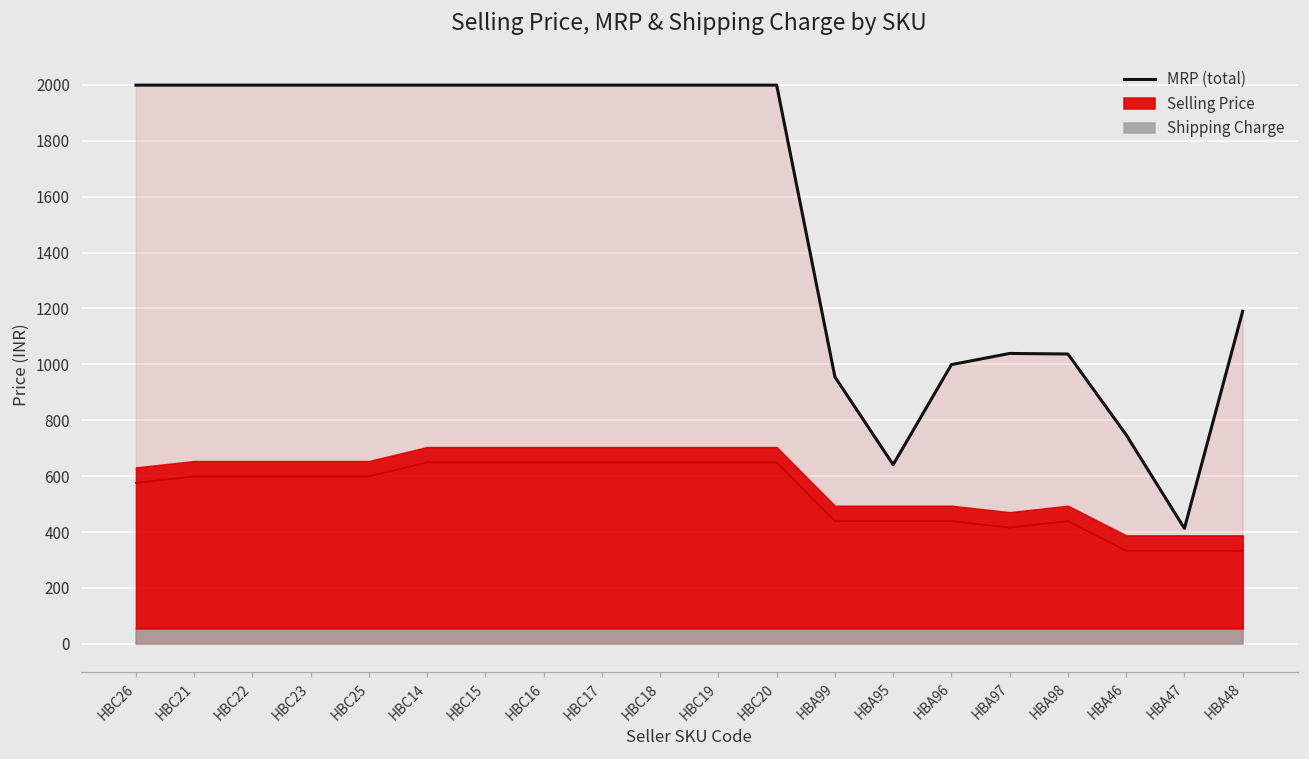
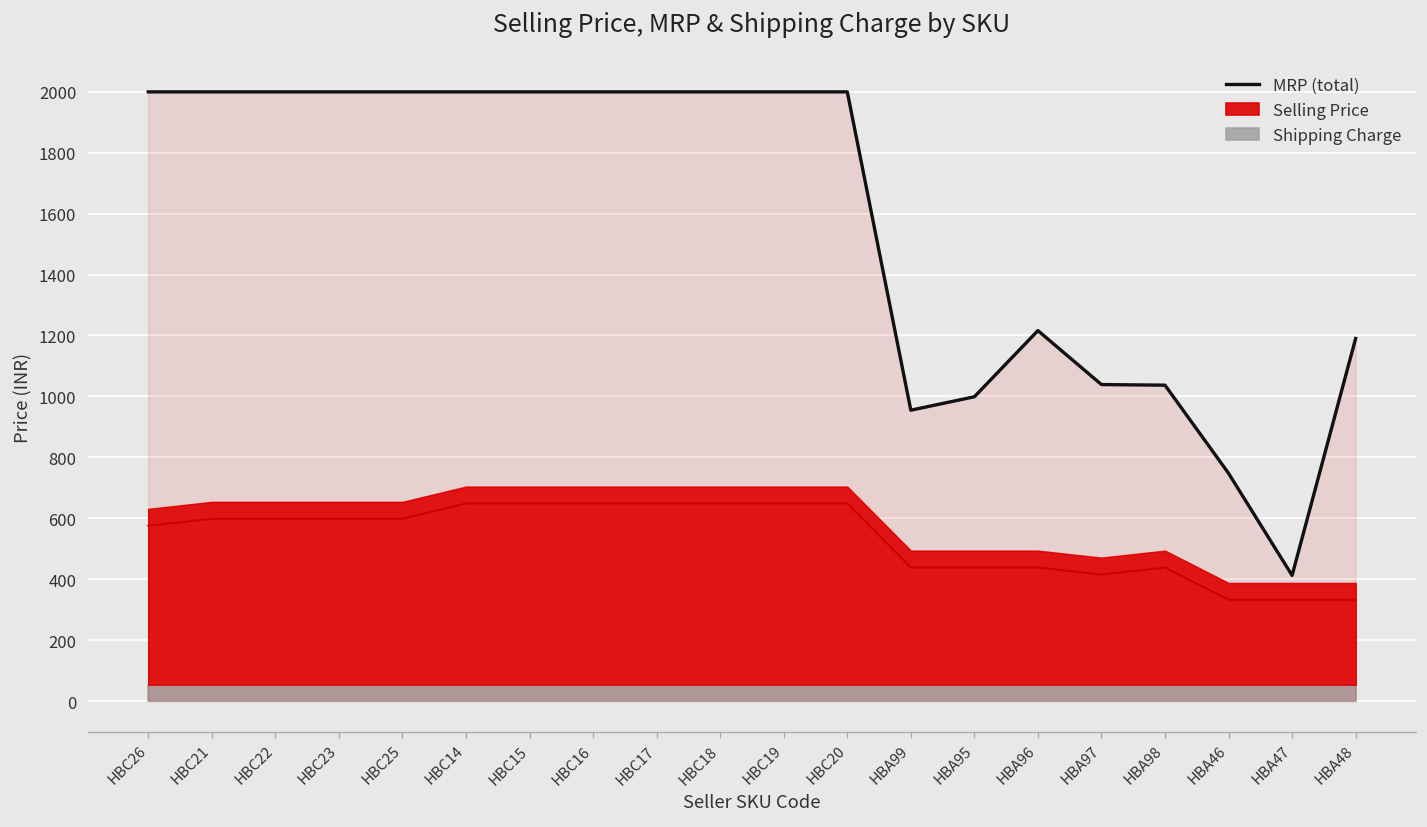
  {
    "MRP (total)": {
      "HBC26": 2000,
      "HBC21": 2000,
      "HBC22": 2000,
      "HBC23": 2000,
      "HBC25": 2000,
      "HBC14": 2000,
      "HBC15": 2000,
      "HBC16": 2000,
      "HBC17": 2000,
      "HBC18": 2000,
      "HBC19": 2000,
      "HBC20": 2000,
      "HBA99": 960,
-     "HBA95": 640,
-     "HBA96": 1000,
+     "HBA95": 1000,
+     "HBA96": 1220,
      "HBA97": 1040,
      "HBA98": 1040,
      "HBA46": 750,
      "HBA47": 410,
      "HBA48": 1190
    },
    "Shipping Charge": {
      "HBC26": 60,
      "HBC21": 60,
      "HBC22": 60,
      "HBC23": 60,
      "HBC25": 60,
      "HBC14": 60,
      "HBC15": 60,
      "HBC16": 60,
      "HBC17": 60,
      "HBC18": 60,
      "HBC19": 60,
      "HBC20": 60,
      "HBA99": 60,
      "HBA95": 60,
      "HBA96": 60,
      "HBA97": 60,
      "HBA98": 60,
      "HBA46": 60,
      "HBA47": 60,
      "HBA48": 60
    }
  }
